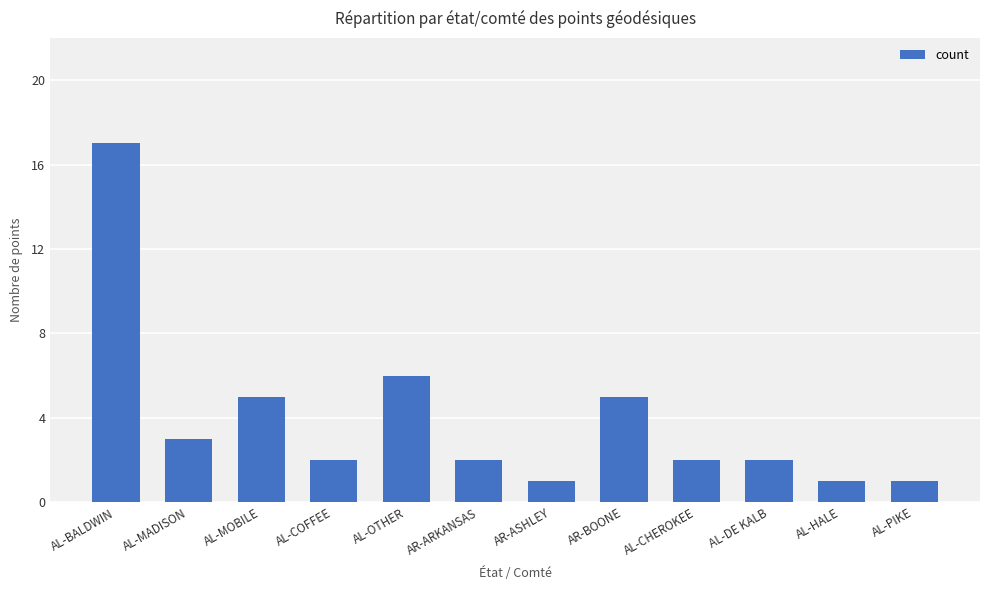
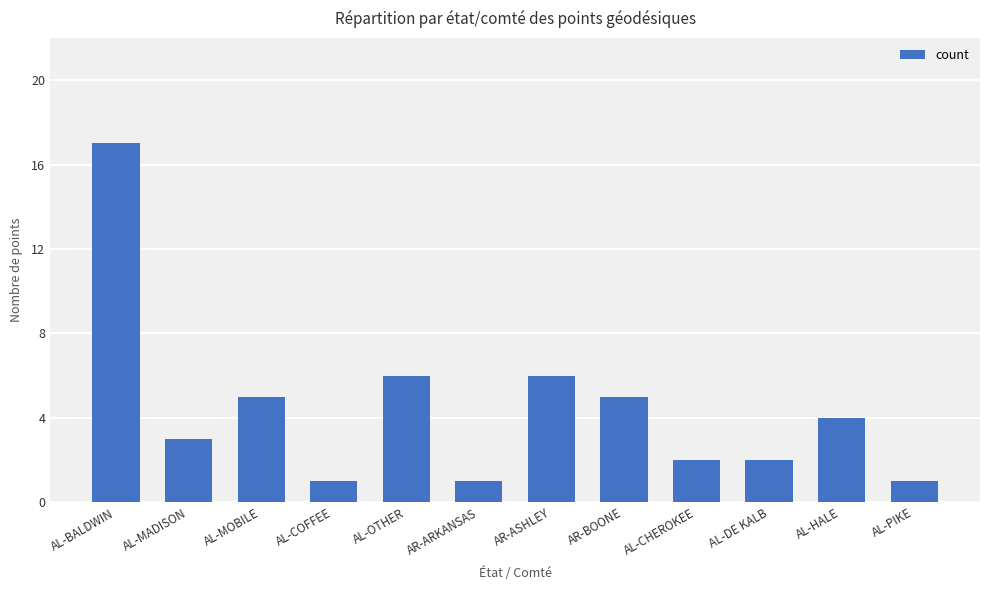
  {
    "AL-BALDWIN": 17,
    "AL-MADISON": 3,
    "AL-MOBILE": 5,
-   "AL-COFFEE": 2,
+   "AL-COFFEE": 1,
    "AL-OTHER": 6,
-   "AR-ARKANSAS": 2,
-   "AR-ASHLEY": 1,
+   "AR-ARKANSAS": 1,
+   "AR-ASHLEY": 6,
    "AR-BOONE": 5,
    "AL-CHEROKEE": 2,
    "AL-DE KALB": 2,
-   "AL-HALE": 1,
+   "AL-HALE": 4,
    "AL-PIKE": 1
  }
